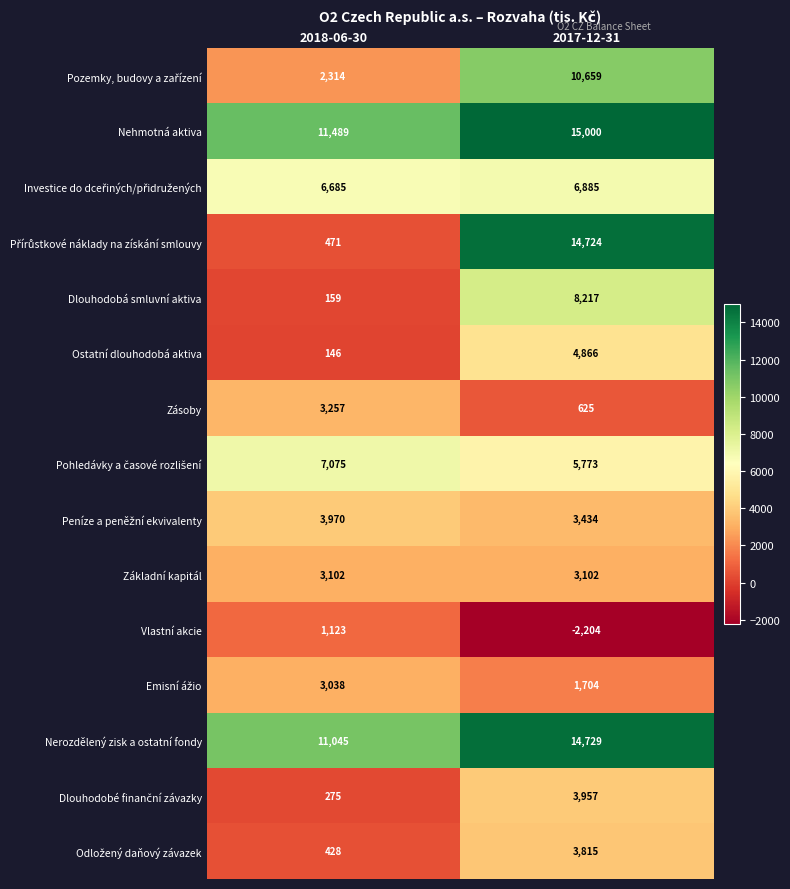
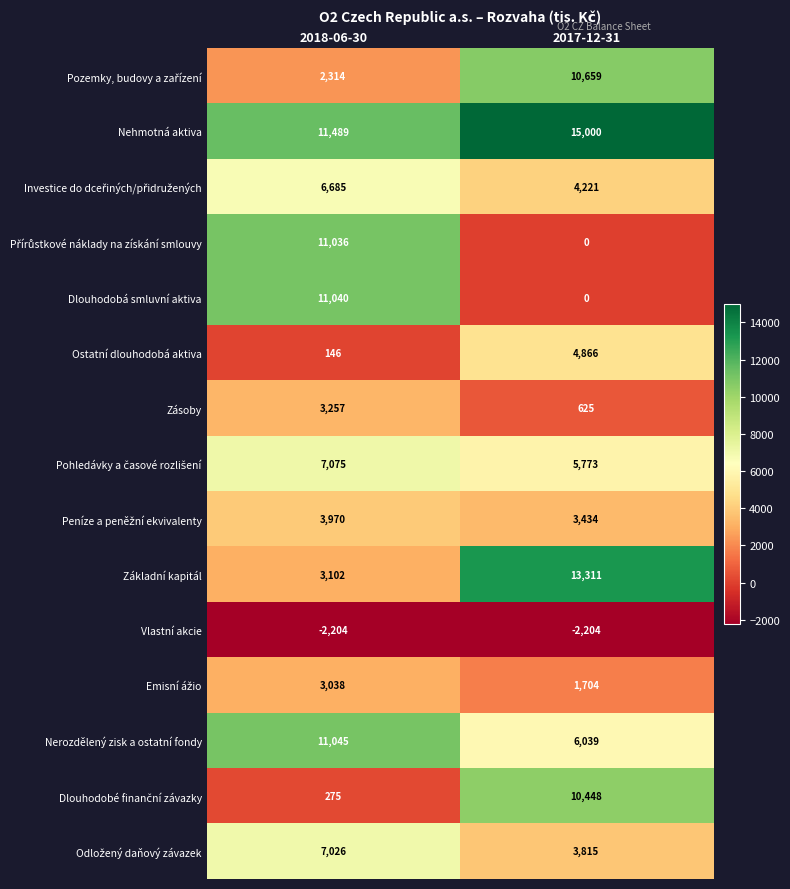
  {
    "Pozemky, budovy a zařízení": {
      "2018-06-30": "2,314",
      "2017-12-31": "10,659"
    },
    "Nehmotná aktiva": {
      "2018-06-30": "11,489",
      "2017-12-31": "15,000"
    },
    "Investice do dceřiných/přidružených": {
      "2018-06-30": "6,685",
-     "2017-12-31": "6,885"
+     "2017-12-31": "4,221"
    },
    "Přírůstkové náklady na získání smlouvy": {
-     "2018-06-30": "471",
-     "2017-12-31": "14,724"
+     "2018-06-30": "11,036",
+     "2017-12-31": "0"
    },
    "Dlouhodobá smluvní aktiva": {
-     "2018-06-30": "159",
-     "2017-12-31": "8,217"
+     "2018-06-30": "11,040",
+     "2017-12-31": "0"
    },
    "Ostatní dlouhodobá aktiva": {
      "2018-06-30": "146",
      "2017-12-31": "4,866"
    },
    "Zásoby": {
      "2018-06-30": "3,257",
      "2017-12-31": "625"
    },
    "Pohledávky a časové rozlišení": {
      "2018-06-30": "7,075",
      "2017-12-31": "5,773"
    },
    "Peníze a peněžní ekvivalenty": {
      "2018-06-30": "3,970",
      "2017-12-31": "3,434"
    },
    "Základní kapitál": {
      "2018-06-30": "3,102",
-     "2017-12-31": "3,102"
+     "2017-12-31": "13,311"
    },
    "Vlastní akcie": {
-     "2018-06-30": "1,123",
+     "2018-06-30": "-2,204",
      "2017-12-31": "-2,204"
    },
    "Emisní ážio": {
      "2018-06-30": "3,038",
      "2017-12-31": "1,704"
    },
    "Nerozdělený zisk a ostatní fondy": {
      "2018-06-30": "11,045",
-     "2017-12-31": "14,729"
+     "2017-12-31": "6,039"
    },
    "Dlouhodobé finanční závazky": {
      "2018-06-30": "275",
-     "2017-12-31": "3,957"
+     "2017-12-31": "10,448"
    },
    "Odložený daňový závazek": {
-     "2018-06-30": "428",
+     "2018-06-30": "7,026",
      "2017-12-31": "3,815"
    }
  }
